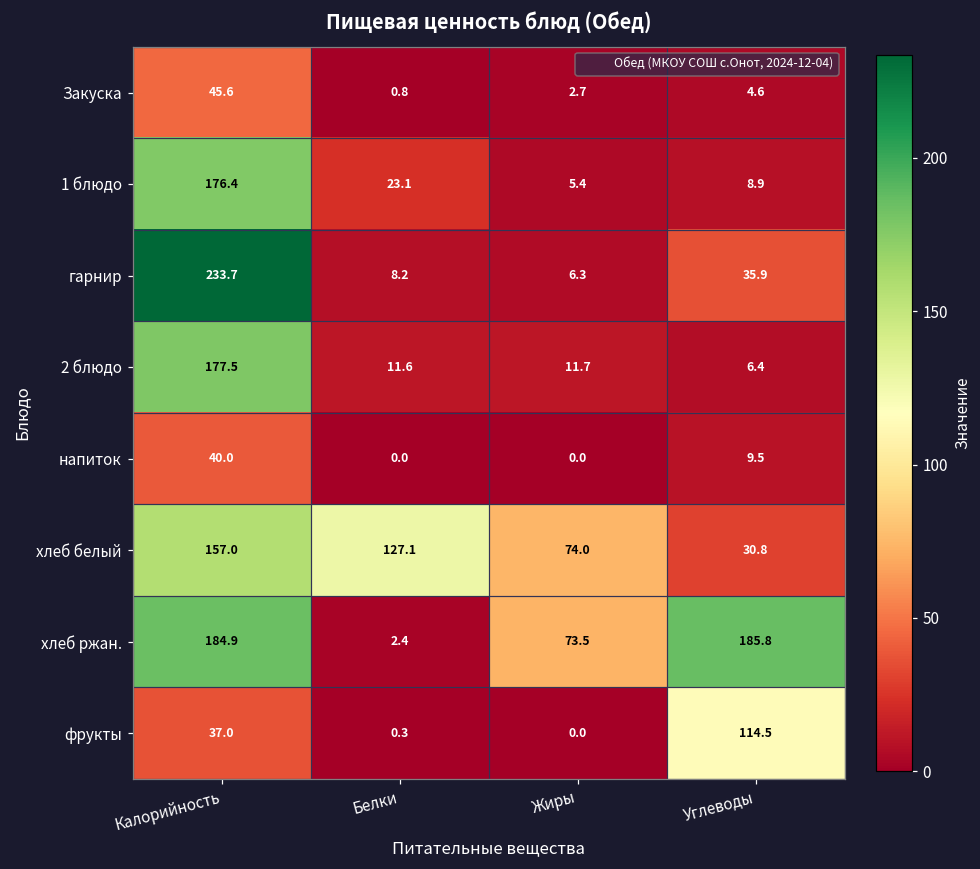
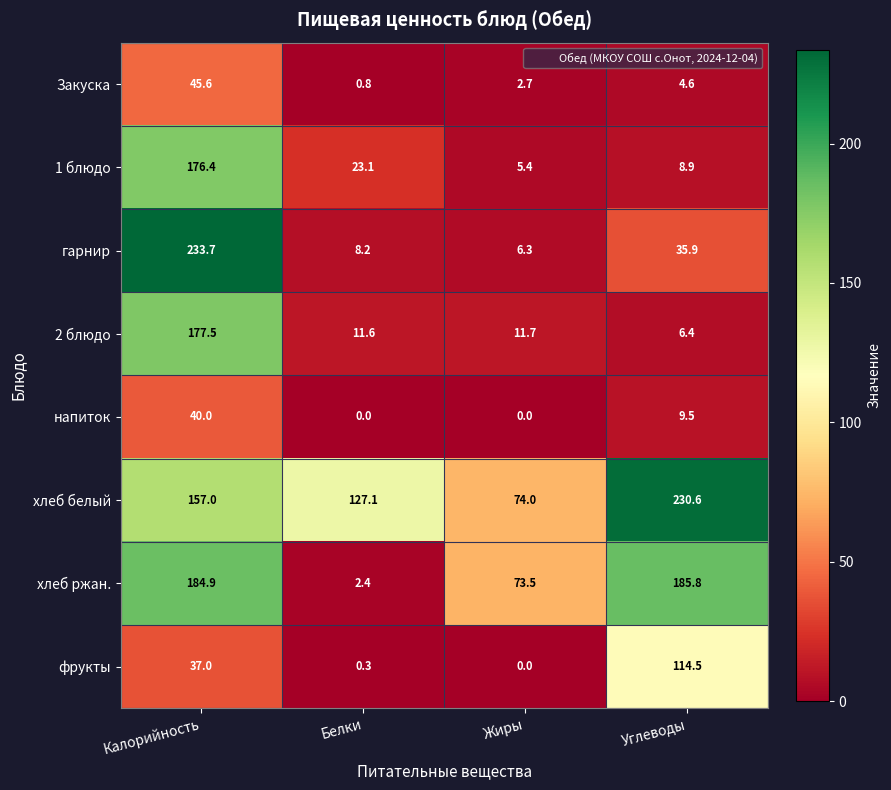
  {
    "Закуска": {
      "Калорийность": 45.6,
      "Белки": 0.8,
      "Жиры": 2.7,
      "Углеводы": 4.6
    },
    "1 блюдо": {
      "Калорийность": 176.4,
      "Белки": 23.1,
      "Жиры": 5.4,
      "Углеводы": 8.9
    },
    "гарнир": {
      "Калорийность": 233.7,
      "Белки": 8.2,
      "Жиры": 6.3,
      "Углеводы": 35.9
    },
    "2 блюдо": {
      "Калорийность": 177.5,
      "Белки": 11.6,
      "Жиры": 11.7,
      "Углеводы": 6.4
    },
    "напиток": {
      "Калорийность": 40.0,
      "Белки": 0.0,
      "Жиры": 0.0,
      "Углеводы": 9.5
    },
    "хлеб белый": {
      "Калорийность": 157.0,
      "Белки": 127.1,
      "Жиры": 74.0,
-     "Углеводы": 30.8
+     "Углеводы": 230.6
    },
    "хлеб ржан.": {
      "Калорийность": 184.9,
      "Белки": 2.4,
      "Жиры": 73.5,
      "Углеводы": 185.8
    },
    "фрукты": {
      "Калорийность": 37.0,
      "Белки": 0.3,
      "Жиры": 0.0,
      "Углеводы": 114.5
    }
  }
